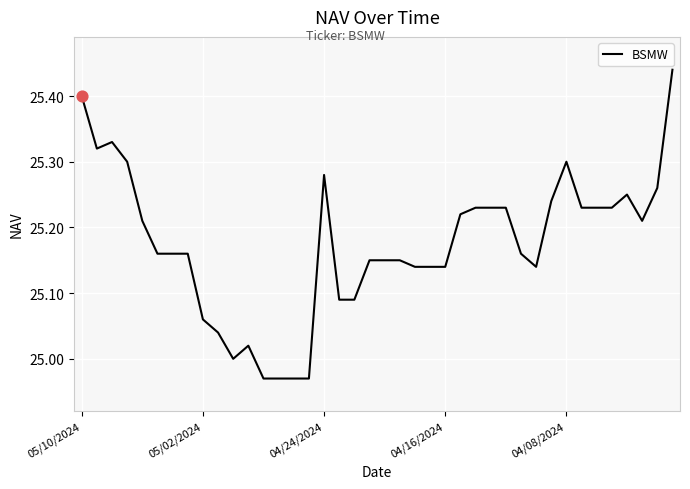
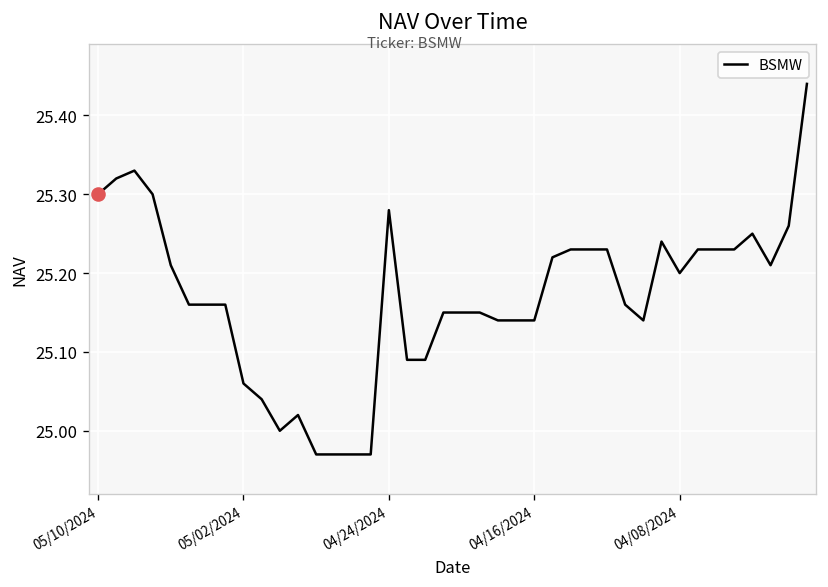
  {
    "BSMW": {
-     "05/10/2024": 25.4,
+     "05/10/2024": 25.3,
      "05/02/2024": 25.06,
      "04/24/2024": 25.28,
      "04/16/2024": 25.14,
-     "04/08/2024": 25.3
+     "04/08/2024": 25.2
    }
  }
